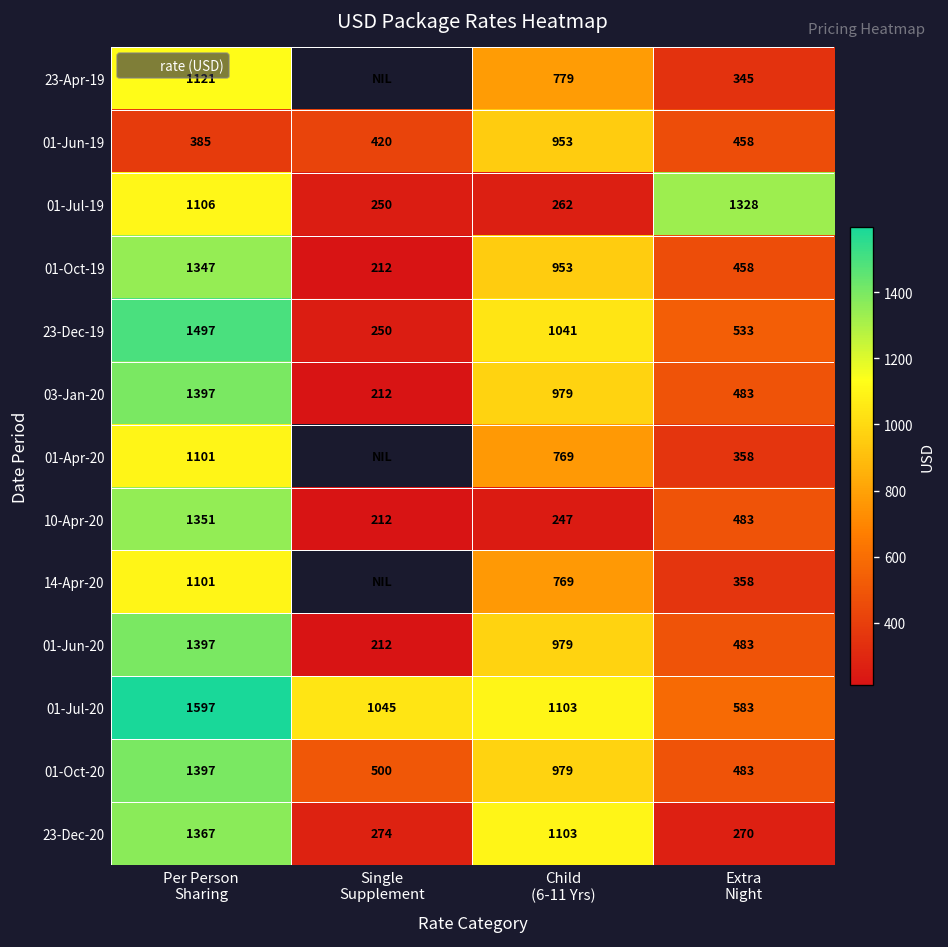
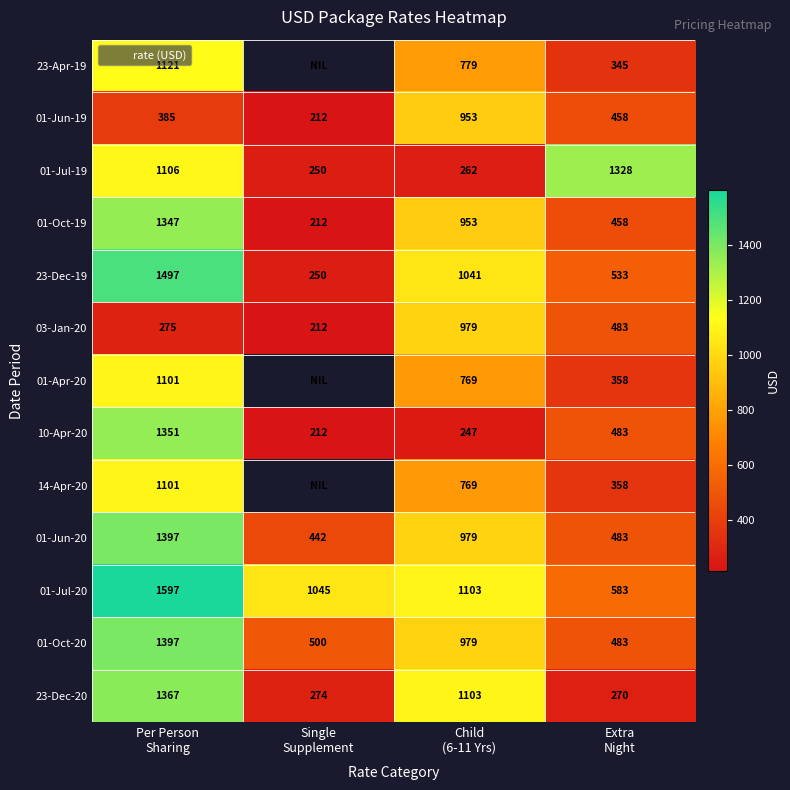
  {
    "23-Apr-19": {
      "Child (6-11 Yrs)": 779,
      "Extra Night": 345
    },
    "01-Jun-19": {
      "Per Person Sharing": 385,
-     "Single Supplement": 420,
+     "Single Supplement": 212,
      "Child (6-11 Yrs)": 953,
      "Extra Night": 458
    },
    "01-Jul-19": {
      "Per Person Sharing": 1106,
      "Single Supplement": 250,
      "Child (6-11 Yrs)": 262,
      "Extra Night": 1328
    },
    "01-Oct-19": {
      "Per Person Sharing": 1347,
      "Single Supplement": 212,
      "Child (6-11 Yrs)": 953,
      "Extra Night": 458
    },
    "23-Dec-19": {
      "Per Person Sharing": 1497,
      "Single Supplement": 250,
      "Child (6-11 Yrs)": 1041,
      "Extra Night": 533
    },
    "03-Jan-20": {
-     "Per Person Sharing": 1397,
+     "Per Person Sharing": 275,
      "Single Supplement": 212,
      "Child (6-11 Yrs)": 979,
      "Extra Night": 483
    },
    "01-Apr-20": {
      "Per Person Sharing": 1101,
      "Child (6-11 Yrs)": 769,
      "Extra Night": 358
    },
    "10-Apr-20": {
      "Per Person Sharing": 1351,
      "Single Supplement": 212,
      "Child (6-11 Yrs)": 247,
      "Extra Night": 483
    },
    "14-Apr-20": {
      "Per Person Sharing": 1101,
      "Child (6-11 Yrs)": 769,
      "Extra Night": 358
    },
    "01-Jun-20": {
      "Per Person Sharing": 1397,
-     "Single Supplement": 212,
+     "Single Supplement": 442,
      "Child (6-11 Yrs)": 979,
      "Extra Night": 483
    },
    "01-Jul-20": {
      "Per Person Sharing": 1597,
      "Single Supplement": 1045,
      "Child (6-11 Yrs)": 1103,
      "Extra Night": 583
    },
    "01-Oct-20": {
      "Per Person Sharing": 1397,
      "Single Supplement": 500,
      "Child (6-11 Yrs)": 979,
      "Extra Night": 483
    },
    "23-Dec-20": {
      "Per Person Sharing": 1367,
      "Single Supplement": 274,
      "Child (6-11 Yrs)": 1103,
      "Extra Night": 270
    }
  }
